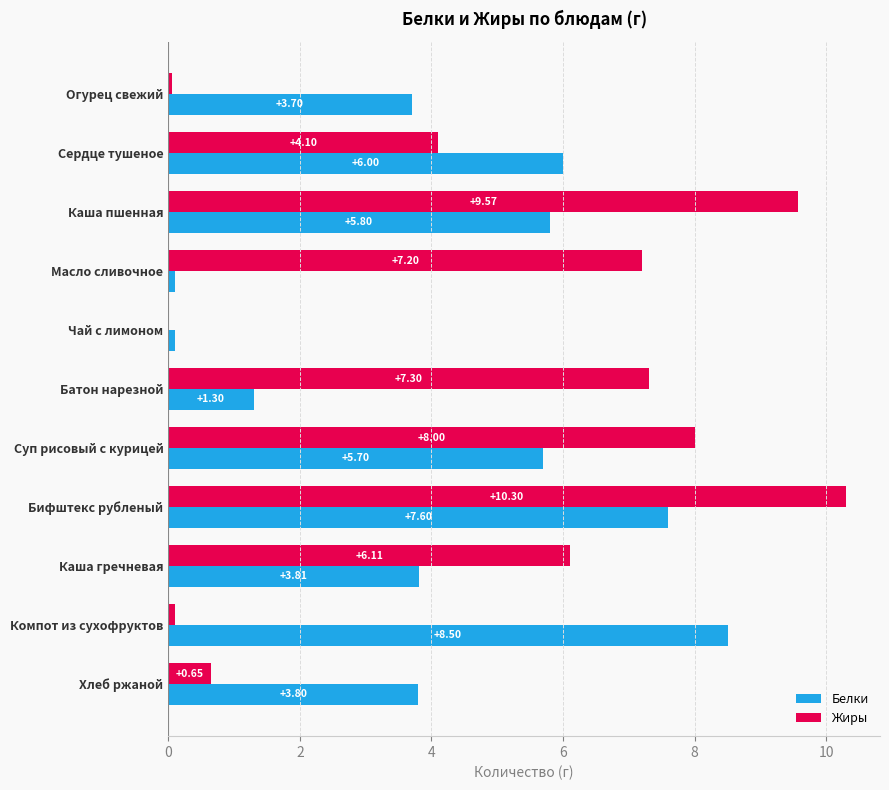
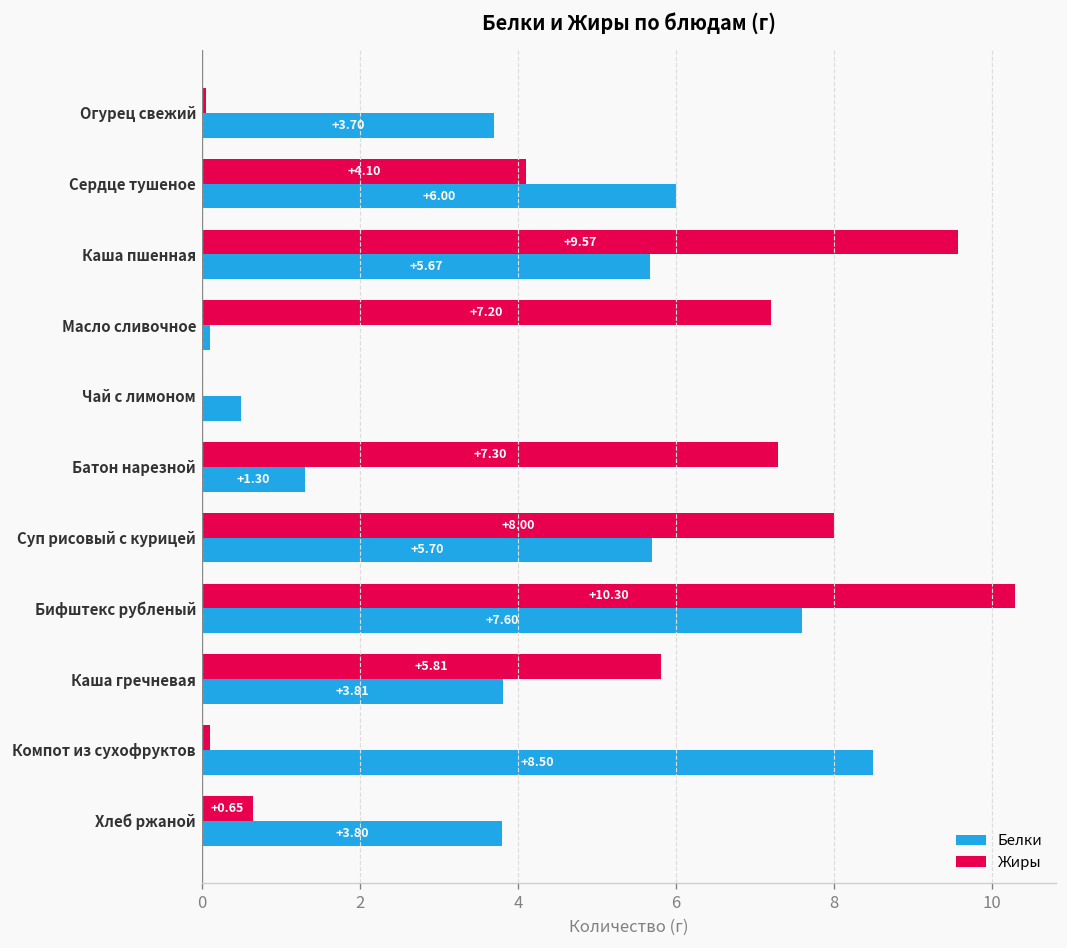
  {
    "Белки": {
      "Огурец свежий": "+3.70",
      "Сердце тушеное": "+6.00",
-     "Каша пшенная": "+5.80",
-     "Чай с лимоном": "0.1",
+     "Каша пшенная": "+5.67",
+     "Чай с лимоном": "0.5",
      "Батон нарезной": "+1.30",
      "Суп рисовый с курицей": "+5.70",
      "Бифштекс рубленый": "+7.60",
      "Каша гречневая": "+3.81",
      "Компот из сухофруктов": "+8.50",
      "Хлеб ржаной": "+3.80"
    },
    "Жиры": {
      "Сердце тушеное": "+4.10",
      "Каша пшенная": "+9.57",
      "Масло сливочное": "+7.20",
      "Батон нарезной": "+7.30",
      "Суп рисовый с курицей": "+8.00",
      "Бифштекс рубленый": "+10.30",
-     "Каша гречневая": "+6.11",
+     "Каша гречневая": "+5.81",
      "Хлеб ржаной": "+0.65"
    }
  }
